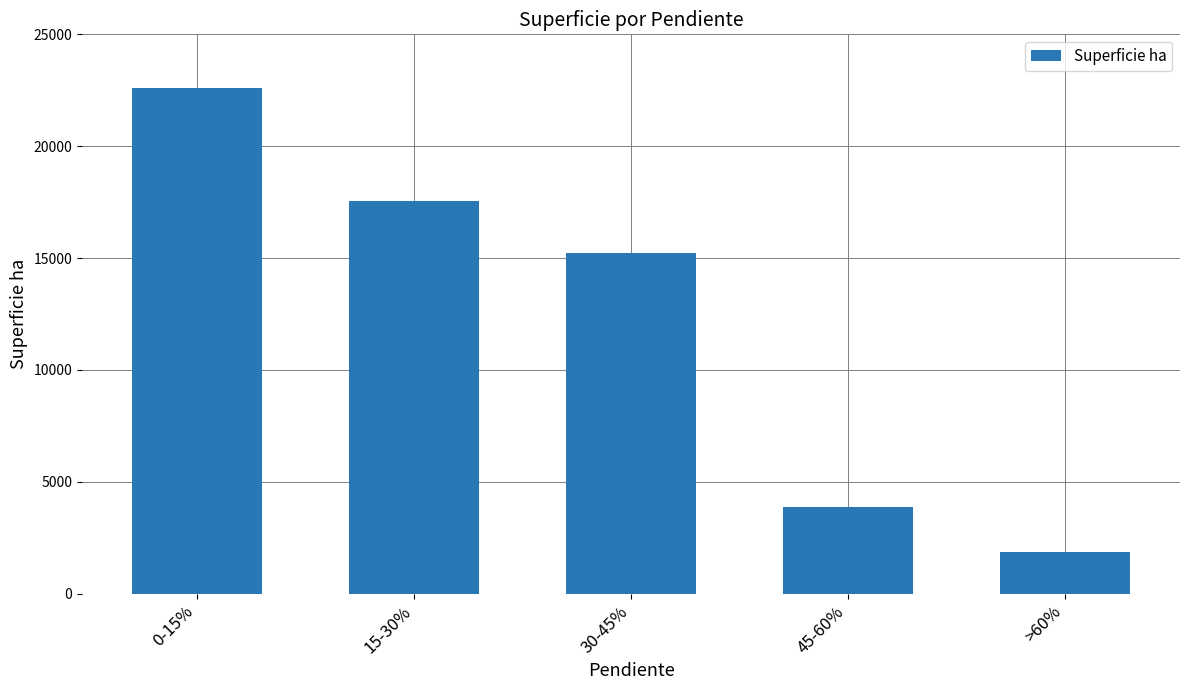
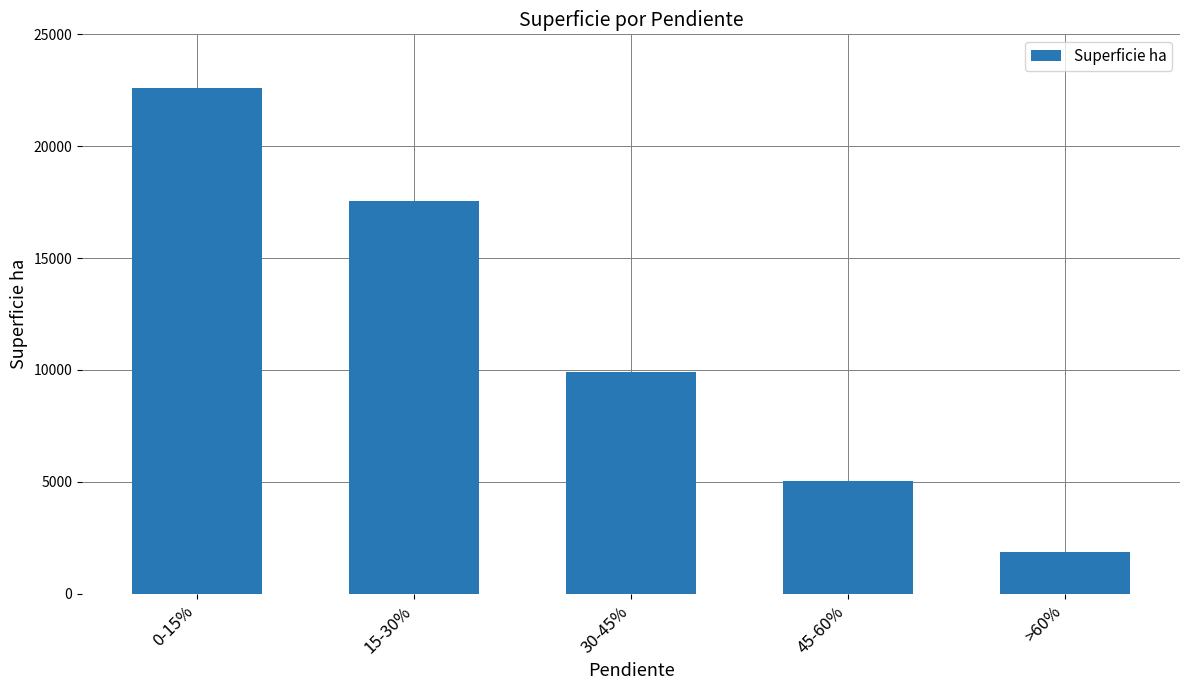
  {
    "0-15%": 22600,
    "15-30%": 17500,
-   "30-45%": 15200,
-   "45-60%": 3900,
+   "30-45%": 9900,
+   "45-60%": 5000,
    ">60%": 1900
  }
